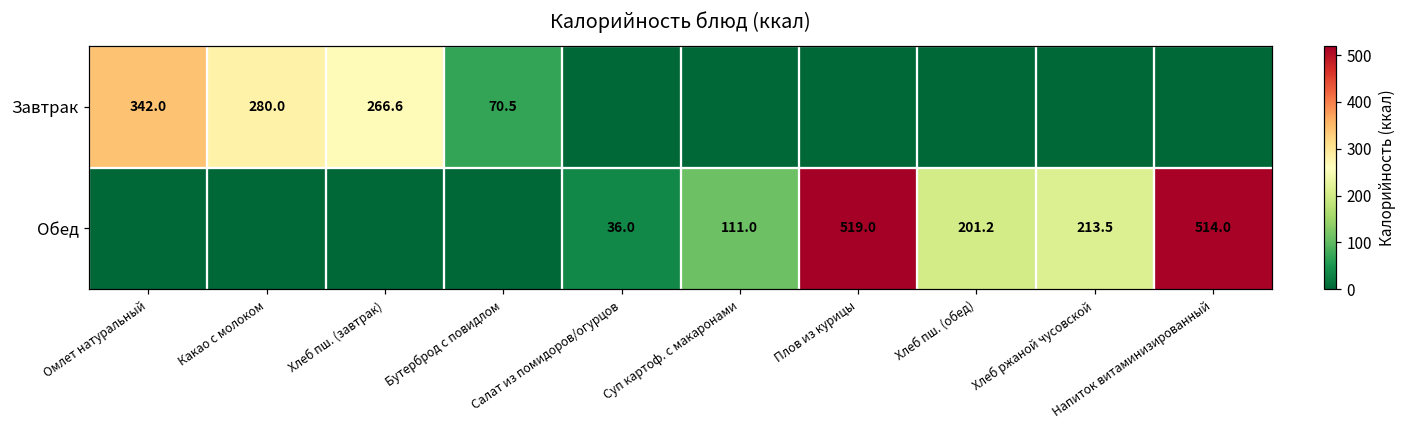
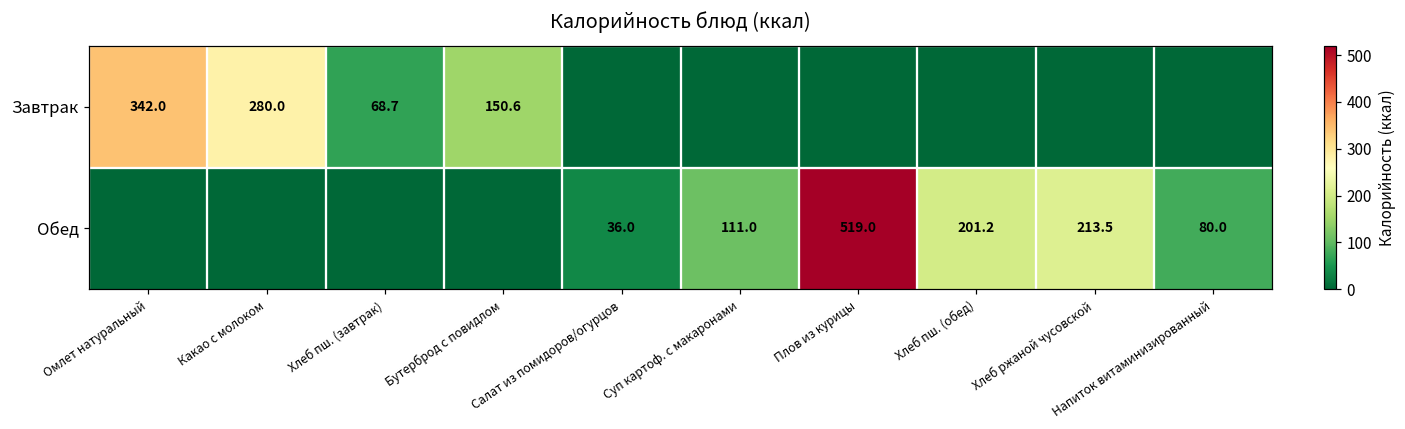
  {
    "Завтрак": {
      "Омлет натуральный": 342.0,
      "Какао с молоком": 280.0,
-     "Хлеб пш. (завтрак)": 266.6,
-     "Бутерброд с повидлом": 70.5
+     "Хлеб пш. (завтрак)": 68.7,
+     "Бутерброд с повидлом": 150.6
    },
    "Обед": {
      "Салат из помидоров/огурцов": 36.0,
      "Суп картоф. с макаронами": 111.0,
      "Плов из курицы": 519.0,
      "Хлеб пш. (обед)": 201.2,
      "Хлеб ржаной чусовской": 213.5,
-     "Напиток витаминизированный": 514.0
+     "Напиток витаминизированный": 80.0
    }
  }
